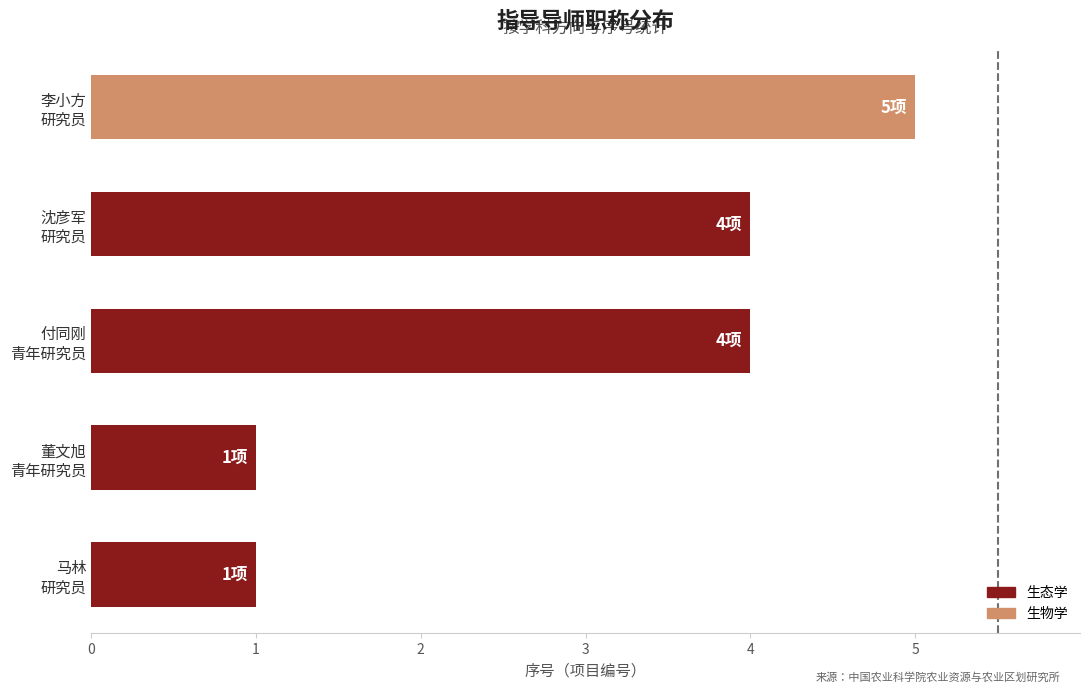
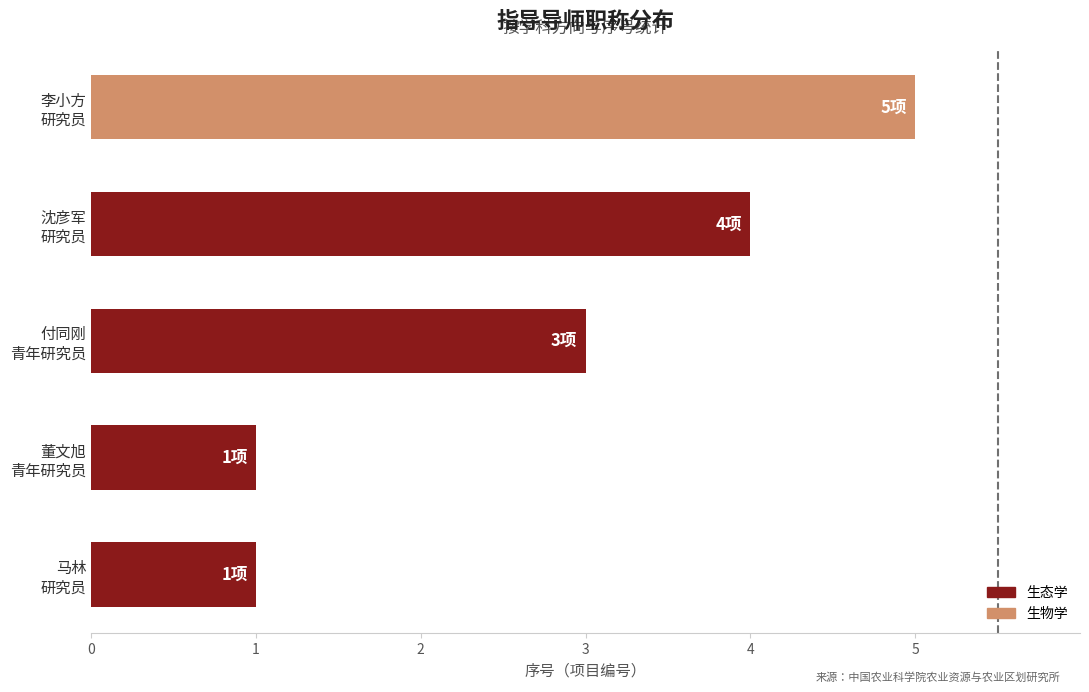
  {
    "李小方 研究员": "5项",
    "沈彦军 研究员": "4项",
-   "付同刚 青年研究员": "4项",
+   "付同刚 青年研究员": "3项",
    "董文旭 青年研究员": "1项",
    "马林 研究员": "1项"
  }
